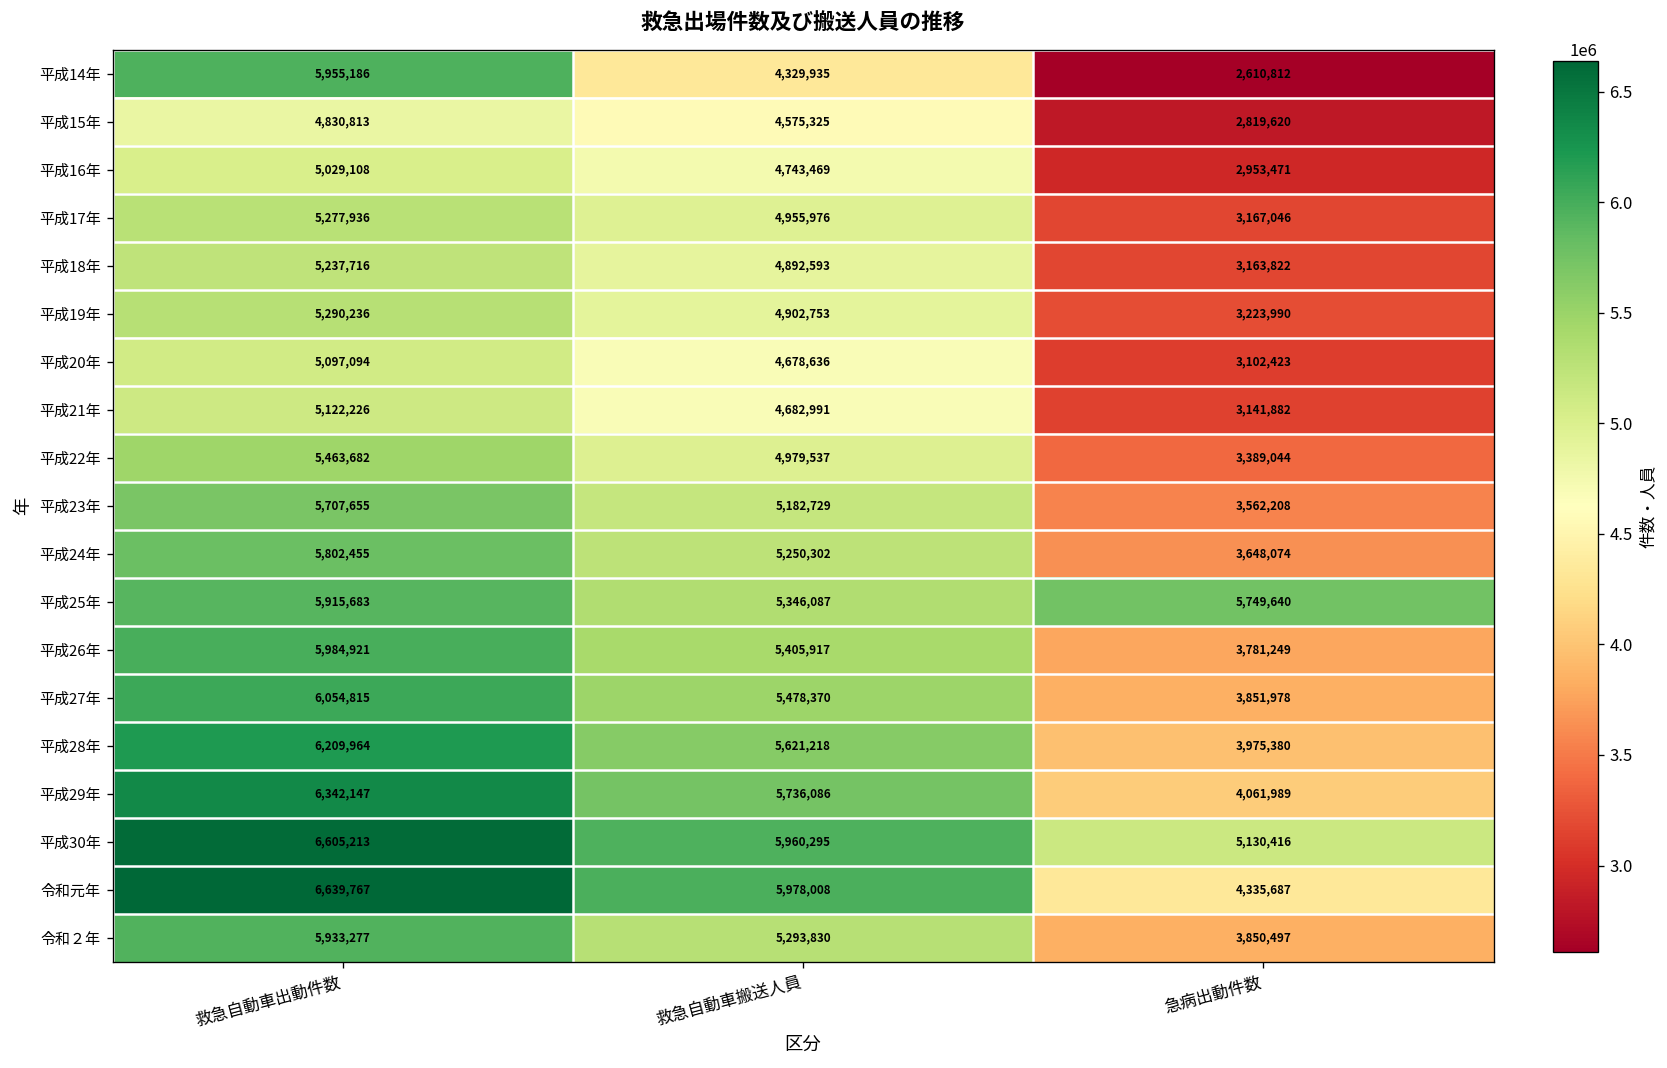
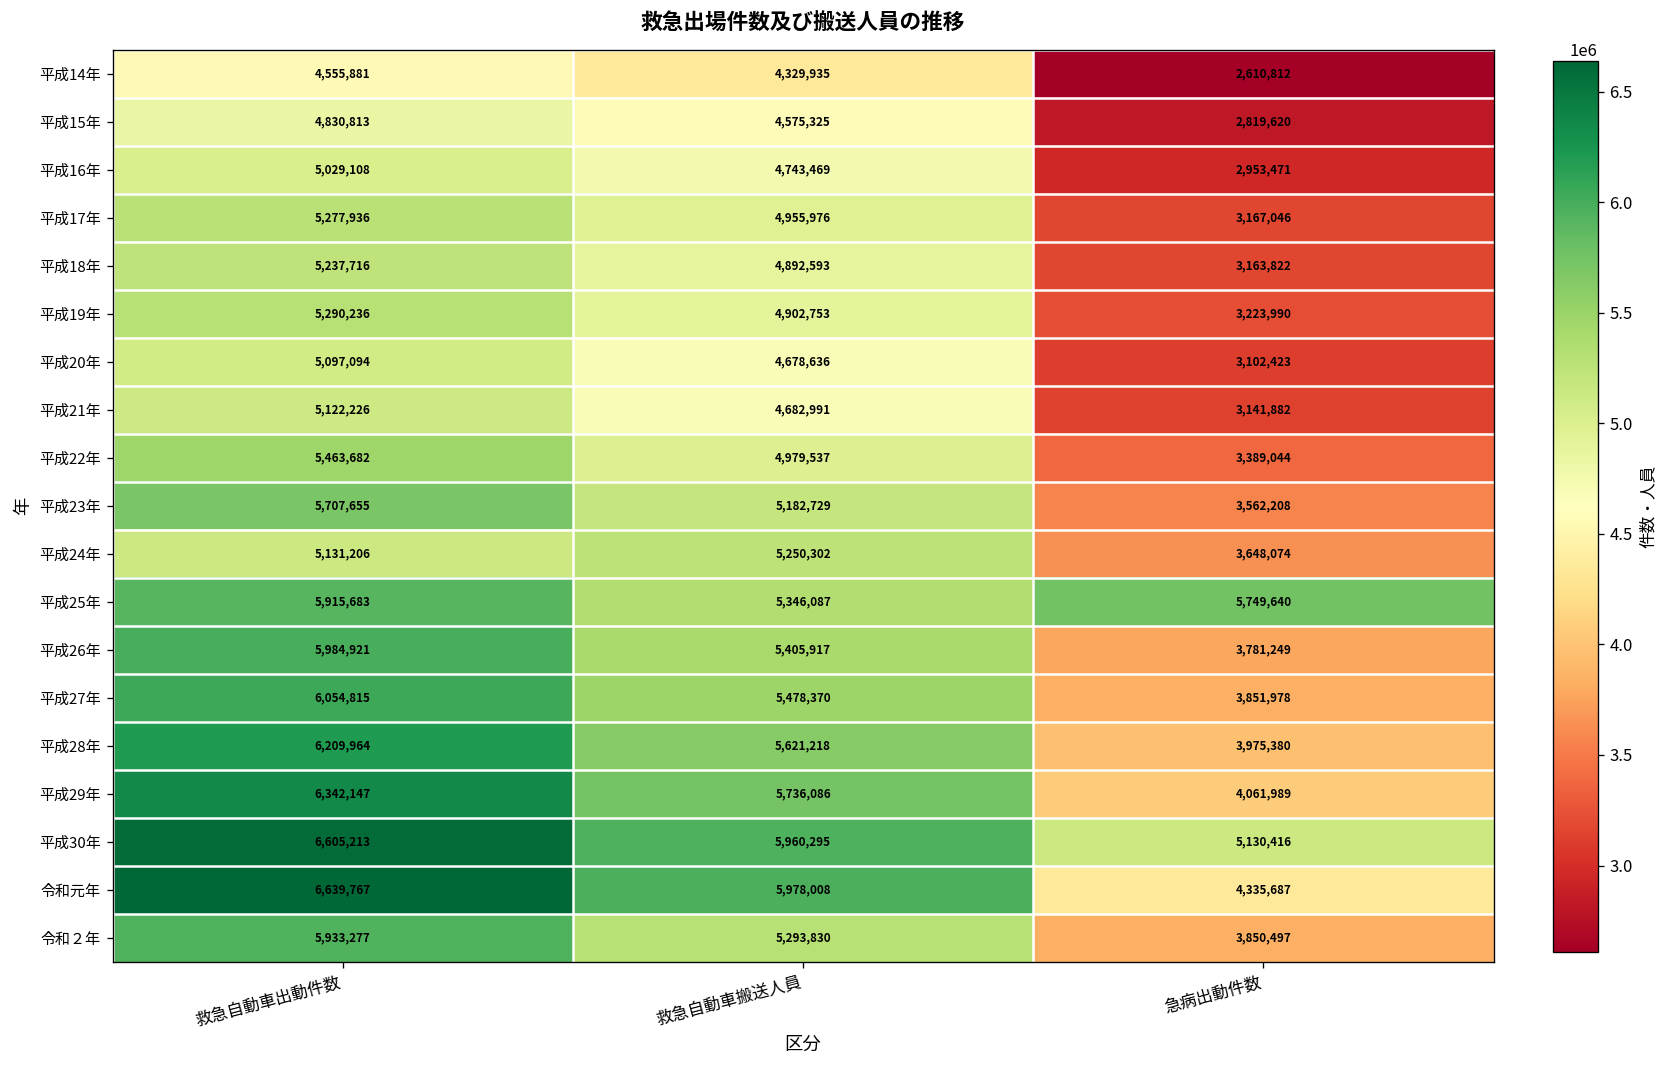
  {
    "平成14年": {
-     "救急自動車出動件数": "5,955,186",
+     "救急自動車出動件数": "4,555,881",
      "救急自動車搬送人員": "4,329,935",
      "急病出動件数": "2,610,812"
    },
    "平成15年": {
      "救急自動車出動件数": "4,830,813",
      "救急自動車搬送人員": "4,575,325",
      "急病出動件数": "2,819,620"
    },
    "平成16年": {
      "救急自動車出動件数": "5,029,108",
      "救急自動車搬送人員": "4,743,469",
      "急病出動件数": "2,953,471"
    },
    "平成17年": {
      "救急自動車出動件数": "5,277,936",
      "救急自動車搬送人員": "4,955,976",
      "急病出動件数": "3,167,046"
    },
    "平成18年": {
      "救急自動車出動件数": "5,237,716",
      "救急自動車搬送人員": "4,892,593",
      "急病出動件数": "3,163,822"
    },
    "平成19年": {
      "救急自動車出動件数": "5,290,236",
      "救急自動車搬送人員": "4,902,753",
      "急病出動件数": "3,223,990"
    },
    "平成20年": {
      "救急自動車出動件数": "5,097,094",
      "救急自動車搬送人員": "4,678,636",
      "急病出動件数": "3,102,423"
    },
    "平成21年": {
      "救急自動車出動件数": "5,122,226",
      "救急自動車搬送人員": "4,682,991",
      "急病出動件数": "3,141,882"
    },
    "平成22年": {
      "救急自動車出動件数": "5,463,682",
      "救急自動車搬送人員": "4,979,537",
      "急病出動件数": "3,389,044"
    },
    "平成23年": {
      "救急自動車出動件数": "5,707,655",
      "救急自動車搬送人員": "5,182,729",
      "急病出動件数": "3,562,208"
    },
    "平成24年": {
-     "救急自動車出動件数": "5,802,455",
+     "救急自動車出動件数": "5,131,206",
      "救急自動車搬送人員": "5,250,302",
      "急病出動件数": "3,648,074"
    },
    "平成25年": {
      "救急自動車出動件数": "5,915,683",
      "救急自動車搬送人員": "5,346,087",
      "急病出動件数": "5,749,640"
    },
    "平成26年": {
      "救急自動車出動件数": "5,984,921",
      "救急自動車搬送人員": "5,405,917",
      "急病出動件数": "3,781,249"
    },
    "平成27年": {
      "救急自動車出動件数": "6,054,815",
      "救急自動車搬送人員": "5,478,370",
      "急病出動件数": "3,851,978"
    },
    "平成28年": {
      "救急自動車出動件数": "6,209,964",
      "救急自動車搬送人員": "5,621,218",
      "急病出動件数": "3,975,380"
    },
    "平成29年": {
      "救急自動車出動件数": "6,342,147",
      "救急自動車搬送人員": "5,736,086",
      "急病出動件数": "4,061,989"
    },
    "平成30年": {
      "救急自動車出動件数": "6,605,213",
      "救急自動車搬送人員": "5,960,295",
      "急病出動件数": "5,130,416"
    },
    "令和元年": {
      "救急自動車出動件数": "6,639,767",
      "救急自動車搬送人員": "5,978,008",
      "急病出動件数": "4,335,687"
    },
    "令和２年": {
      "救急自動車出動件数": "5,933,277",
      "救急自動車搬送人員": "5,293,830",
      "急病出動件数": "3,850,497"
    }
  }
